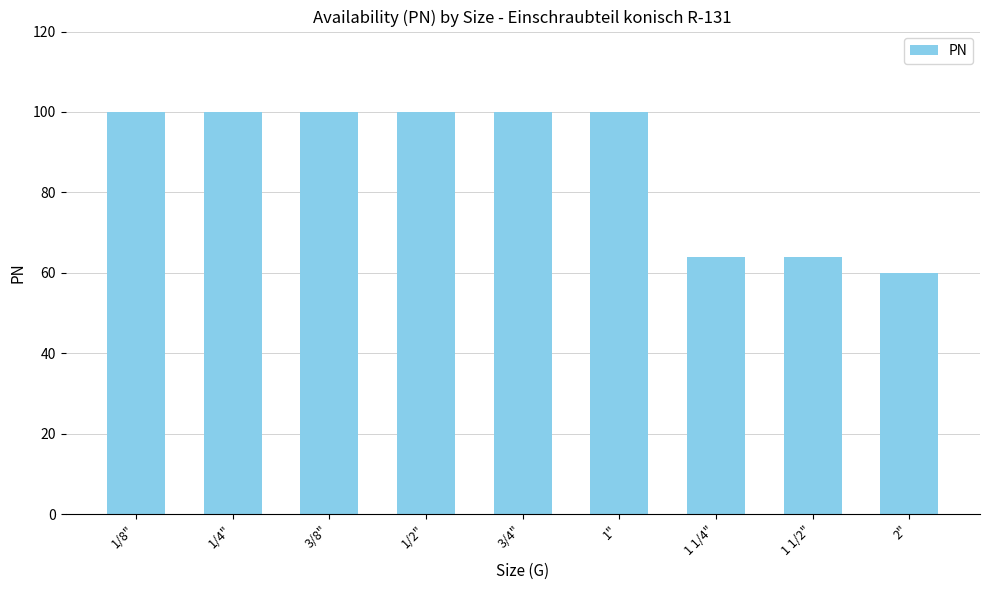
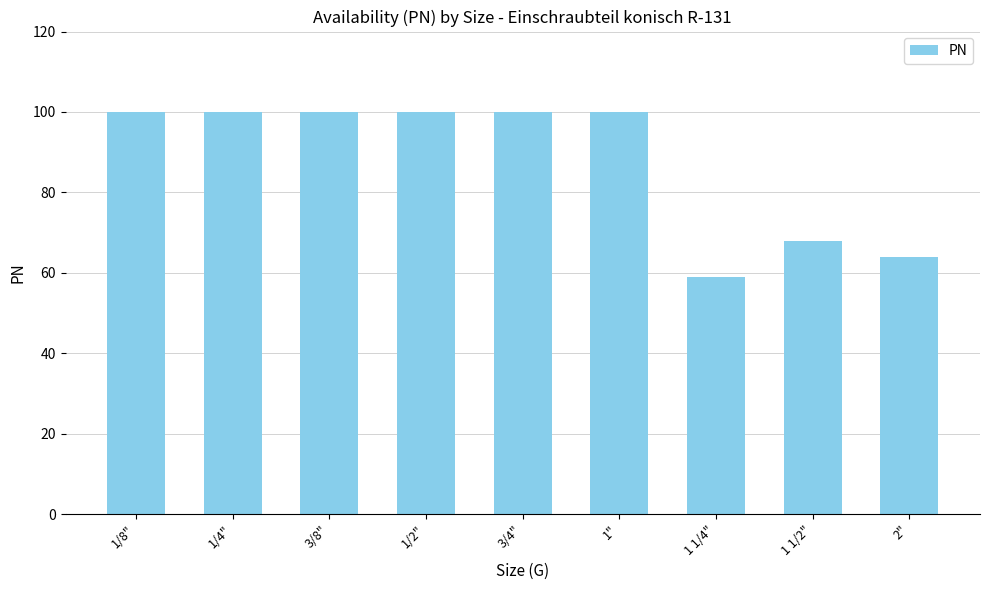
  {
    "1/8\"": 100,
    "1/4\"": 100,
    "3/8\"": 100,
    "1/2\"": 100,
    "3/4\"": 100,
    "1\"": 100,
-   "1 1/4\"": 64,
-   "1 1/2\"": 64,
-   "2\"": 60
+   "1 1/4\"": 59,
+   "1 1/2\"": 68,
+   "2\"": 64
  }
